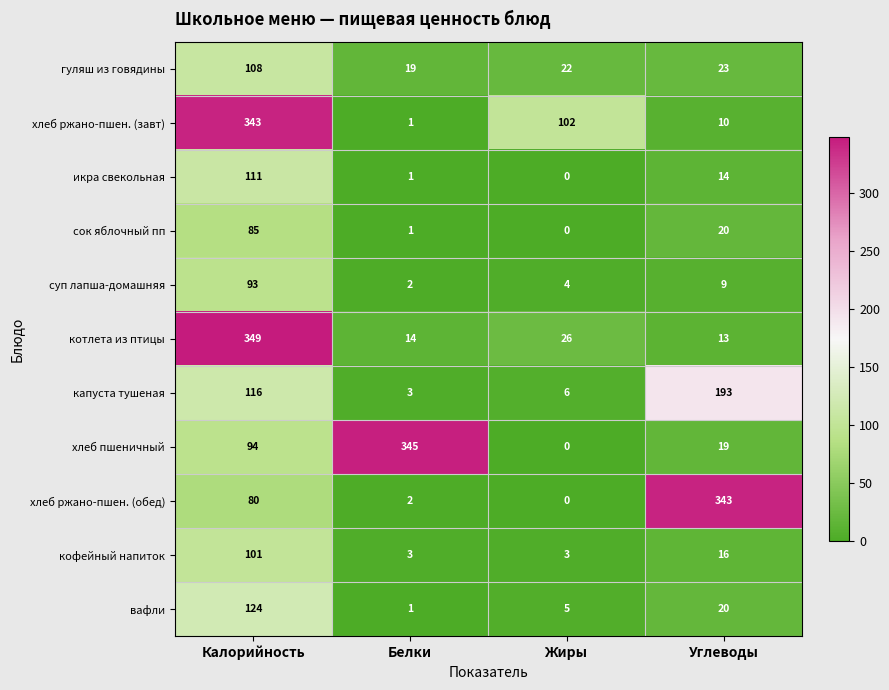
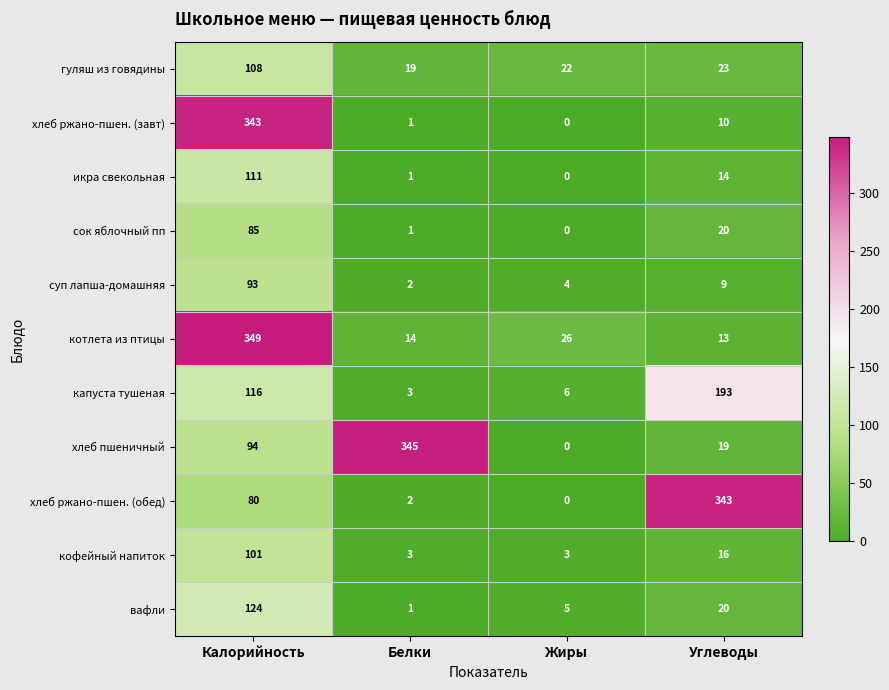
  {
    "гуляш из говядины": {
      "Калорийность": 108,
      "Белки": 19,
      "Жиры": 22,
      "Углеводы": 23
    },
    "хлеб ржано-пшен. (завт)": {
      "Калорийность": 343,
      "Белки": 1,
-     "Жиры": 102,
+     "Жиры": 0,
      "Углеводы": 10
    },
    "икра свекольная": {
      "Калорийность": 111,
      "Белки": 1,
      "Жиры": 0,
      "Углеводы": 14
    },
    "сок яблочный пп": {
      "Калорийность": 85,
      "Белки": 1,
      "Жиры": 0,
      "Углеводы": 20
    },
    "суп лапша-домашняя": {
      "Калорийность": 93,
      "Белки": 2,
      "Жиры": 4,
      "Углеводы": 9
    },
    "котлета из птицы": {
      "Калорийность": 349,
      "Белки": 14,
      "Жиры": 26,
      "Углеводы": 13
    },
    "капуста тушеная": {
      "Калорийность": 116,
      "Белки": 3,
      "Жиры": 6,
      "Углеводы": 193
    },
    "хлеб пшеничный": {
      "Калорийность": 94,
      "Белки": 345,
      "Жиры": 0,
      "Углеводы": 19
    },
    "хлеб ржано-пшен. (обед)": {
      "Калорийность": 80,
      "Белки": 2,
      "Жиры": 0,
      "Углеводы": 343
    },
    "кофейный напиток": {
      "Калорийность": 101,
      "Белки": 3,
      "Жиры": 3,
      "Углеводы": 16
    },
    "вафли": {
      "Калорийность": 124,
      "Белки": 1,
      "Жиры": 5,
      "Углеводы": 20
    }
  }
